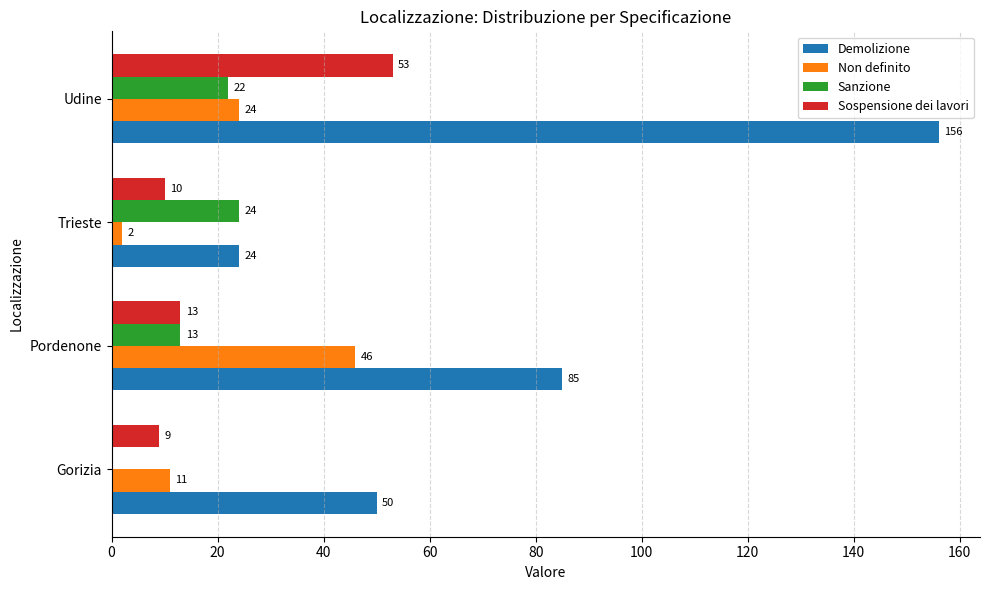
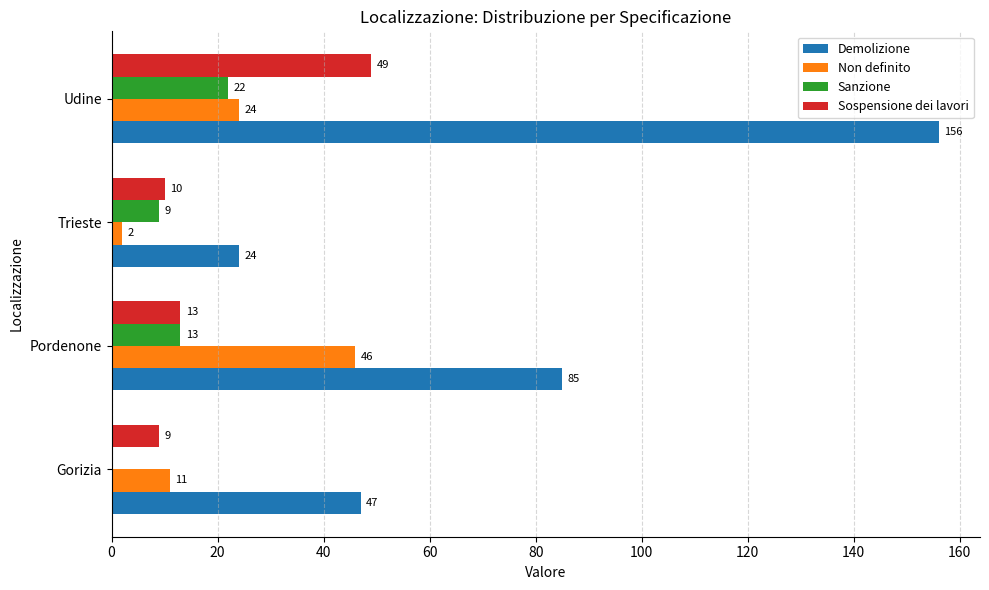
  {
    "Demolizione": {
      "Udine": 156,
      "Trieste": 24,
      "Pordenone": 85,
-     "Gorizia": 50
+     "Gorizia": 47
    },
    "Non definito": {
      "Udine": 24,
      "Trieste": 2,
      "Pordenone": 46,
      "Gorizia": 11
    },
    "Sanzione": {
      "Udine": 22,
-     "Trieste": 24,
+     "Trieste": 9,
      "Pordenone": 13
    },
    "Sospensione dei lavori": {
-     "Udine": 53,
+     "Udine": 49,
      "Trieste": 10,
      "Pordenone": 13,
      "Gorizia": 9
    }
  }
